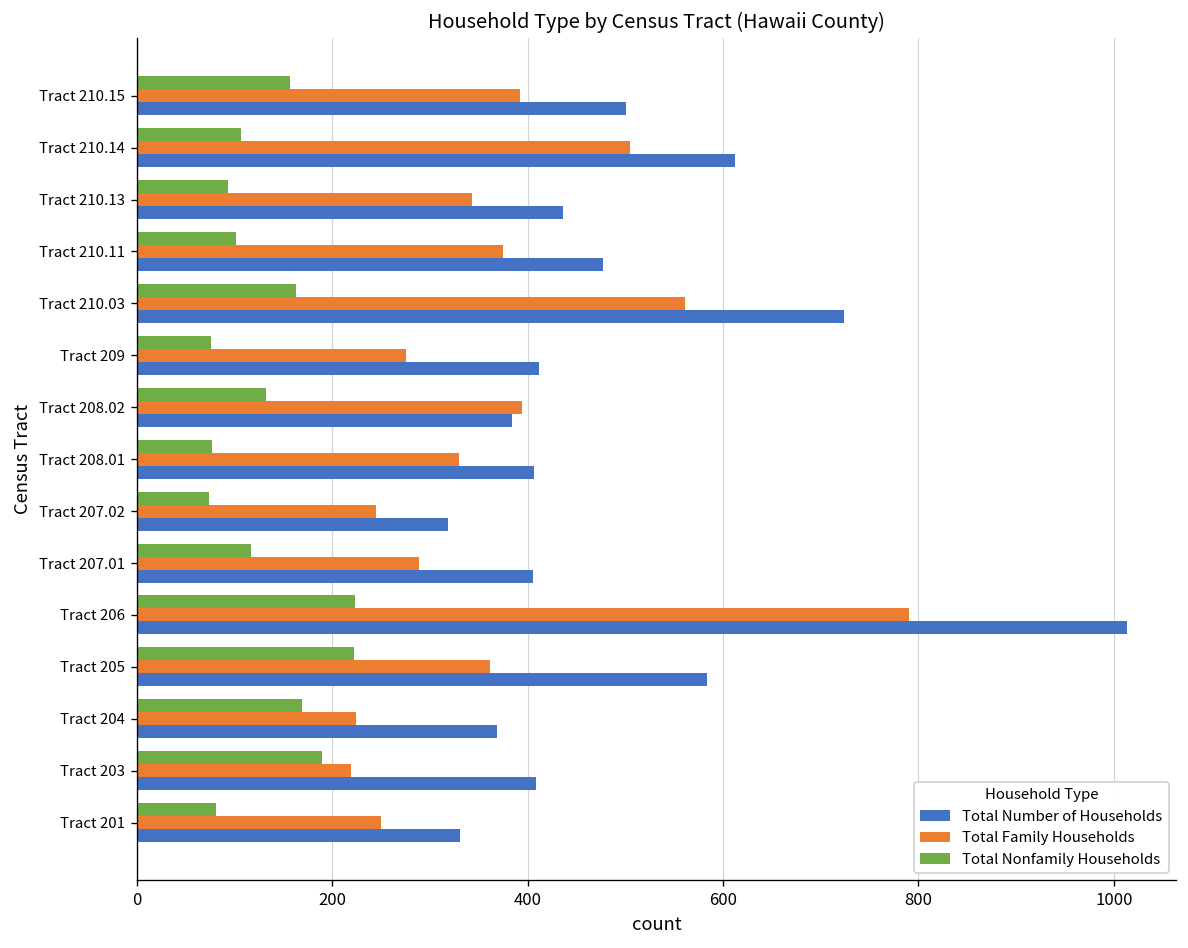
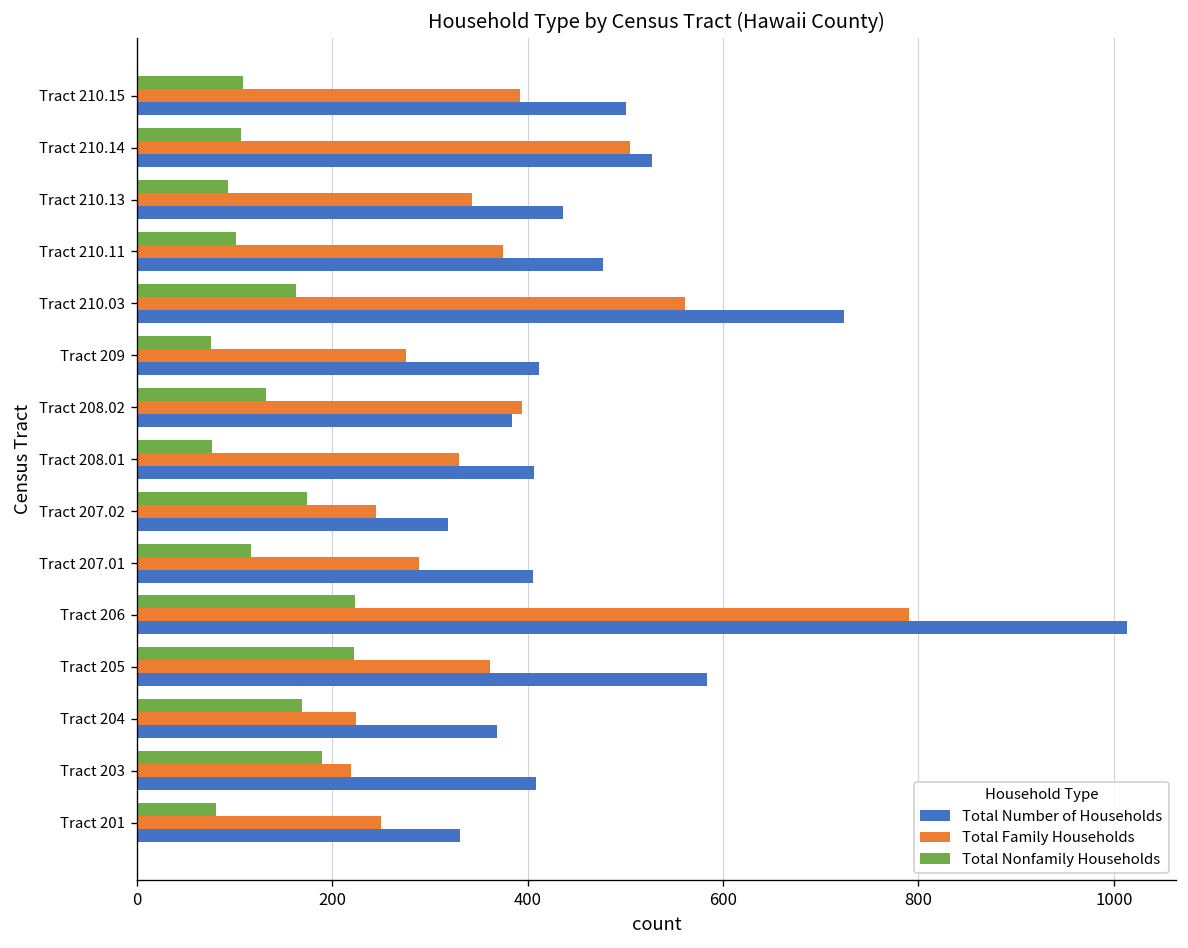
  {
    "Total Number of Households": {
      "Tract 210.15": 500,
-     "Tract 210.14": 610,
+     "Tract 210.14": 530,
      "Tract 210.13": 440,
      "Tract 210.11": 480,
      "Tract 210.03": 720,
      "Tract 209": 410,
      "Tract 208.02": 380,
      "Tract 208.01": 410,
      "Tract 207.02": 320,
      "Tract 207.01": 410,
      "Tract 206": 1010,
      "Tract 205": 580,
      "Tract 204": 370,
      "Tract 203": 410,
      "Tract 201": 330
    },
    "Total Family Households": {
      "Tract 210.15": 390,
      "Tract 210.14": 510,
      "Tract 210.13": 340,
      "Tract 210.11": 380,
      "Tract 210.03": 560,
      "Tract 209": 280,
      "Tract 208.02": 390,
      "Tract 208.01": 330,
      "Tract 207.02": 250,
      "Tract 207.01": 290,
      "Tract 206": 790,
      "Tract 205": 360,
      "Tract 204": 220,
      "Tract 203": 220,
      "Tract 201": 250
    },
    "Total Nonfamily Households": {
-     "Tract 210.15": 160,
+     "Tract 210.15": 110,
      "Tract 210.14": 110,
      "Tract 210.13": 90,
      "Tract 210.11": 100,
      "Tract 210.03": 160,
      "Tract 209": 80,
      "Tract 208.02": 130,
      "Tract 208.01": 80,
-     "Tract 207.02": 70,
+     "Tract 207.02": 170,
      "Tract 207.01": 120,
      "Tract 206": 220,
      "Tract 205": 220,
      "Tract 204": 170,
      "Tract 203": 190,
      "Tract 201": 80
    }
  }
